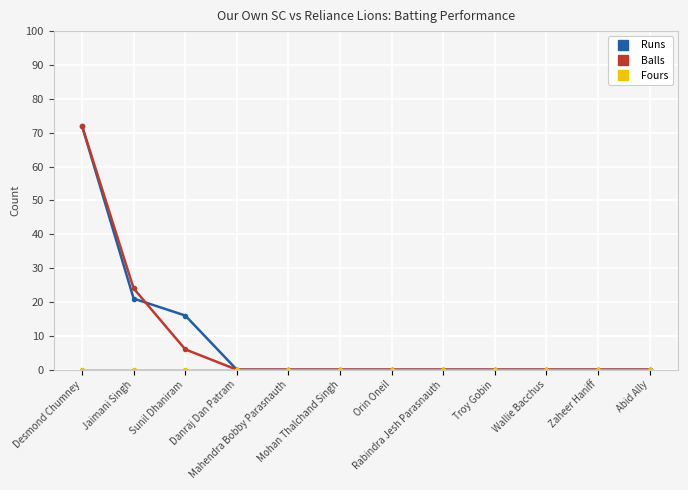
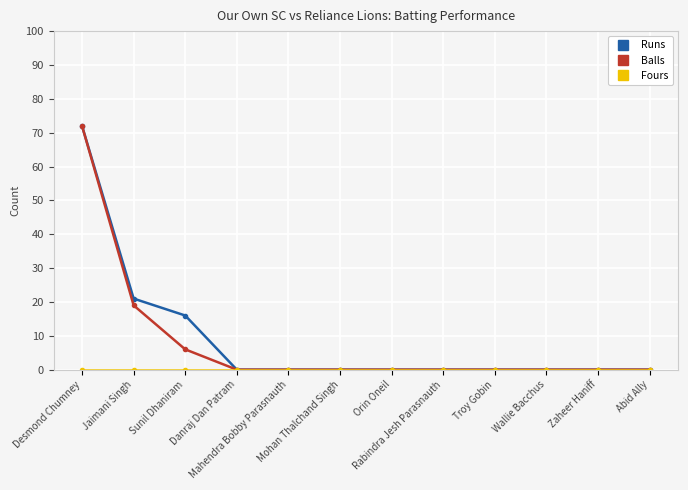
  {
    "Runs": {
      "Jaimani Singh": 21,
      "Sunil Dhaniram": 16
    },
    "Balls": {
-     "Jaimani Singh": 24,
+     "Jaimani Singh": 19,
      "Sunil Dhaniram": 6
    },
    "Fours": {
      "Desmond Chumney": 0,
      "Jaimani Singh": 0,
      "Sunil Dhaniram": 0
    }
  }
